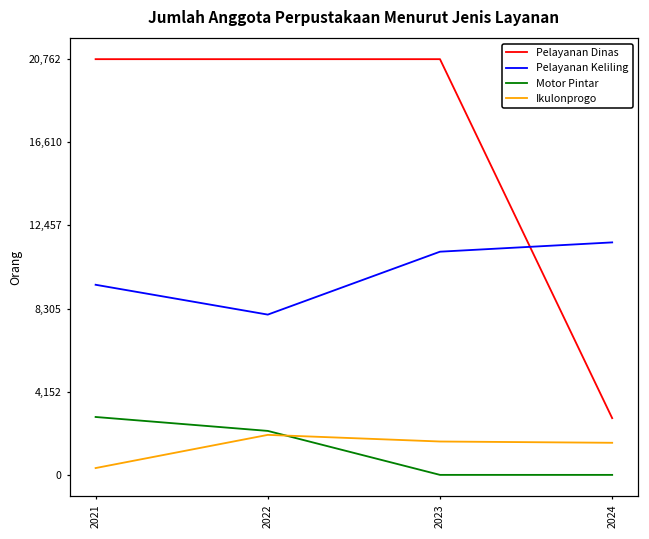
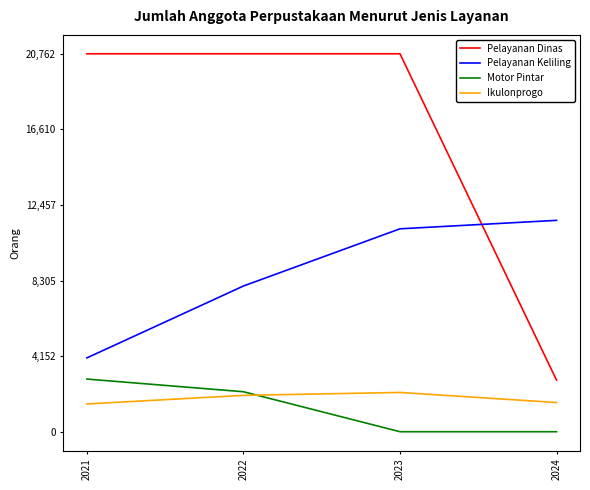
  {
    "Pelayanan Dinas": {
      "2021": "20,800",
      "2022": "20,800",
      "2023": "20,800",
      "2024": "2,800"
    },
    "Pelayanan Keliling": {
-     "2021": "9,500",
+     "2021": "4,100",
      "2022": "8,000",
      "2023": "11,100",
      "2024": "11,600"
    },
    "Motor Pintar": {
      "2021": "2,900",
      "2022": "2,200",
      "2023": "0",
      "2024": "0"
    },
    "Ikulonprogo": {
-     "2021": "300",
+     "2021": "1,500",
      "2022": "2,000",
-     "2023": "1,700",
+     "2023": "2,200",
      "2024": "1,600"
    }
  }
